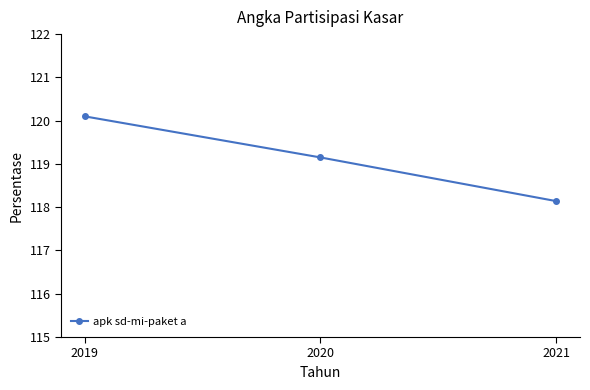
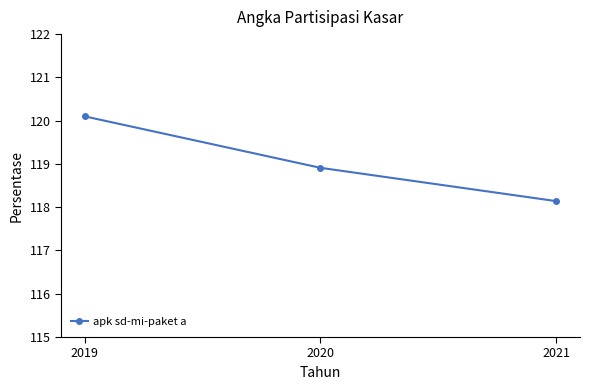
  {
    "2019": 120.1,
-   "2020": 119.2,
+   "2020": 118.9,
    "2021": 118.1
  }
